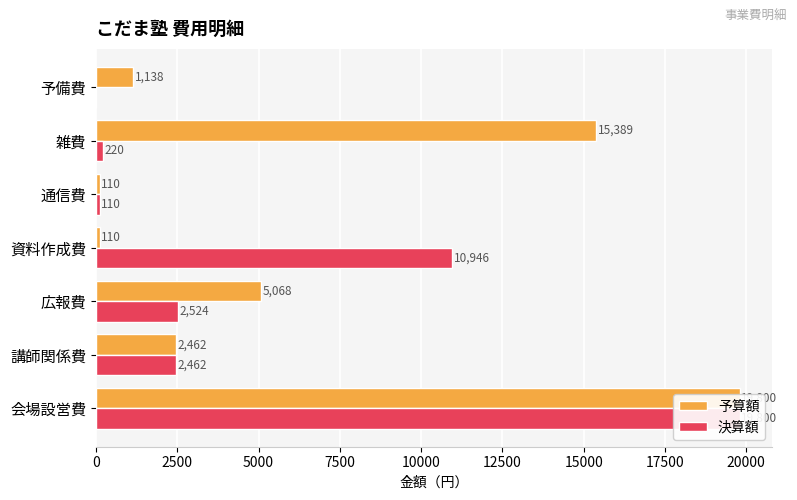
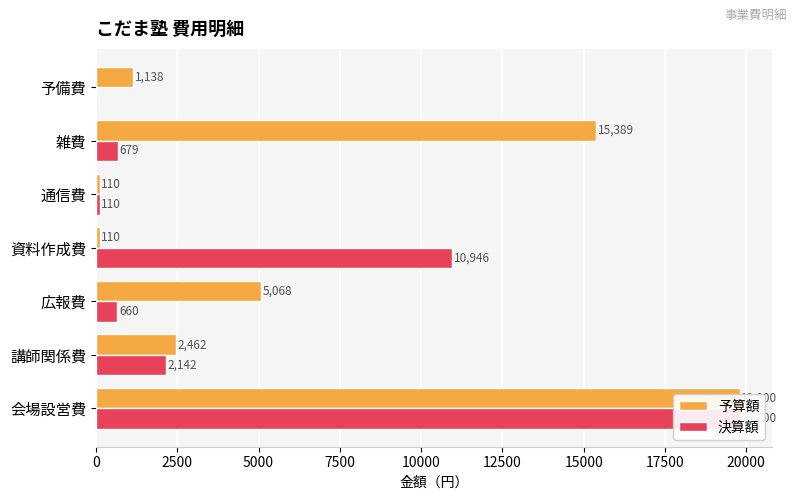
  {
    "予算額": {
      "予備費": "1,138",
      "雑費": "15,389",
      "通信費": "110",
      "資料作成費": "110",
      "広報費": "5,068",
      "講師関係費": "2,462"
    },
    "決算額": {
-     "雑費": "220",
+     "雑費": "679",
      "通信費": "110",
      "資料作成費": "10,946",
-     "広報費": "2,524",
-     "講師関係費": "2,462"
+     "広報費": "660",
+     "講師関係費": "2,142"
    }
  }
